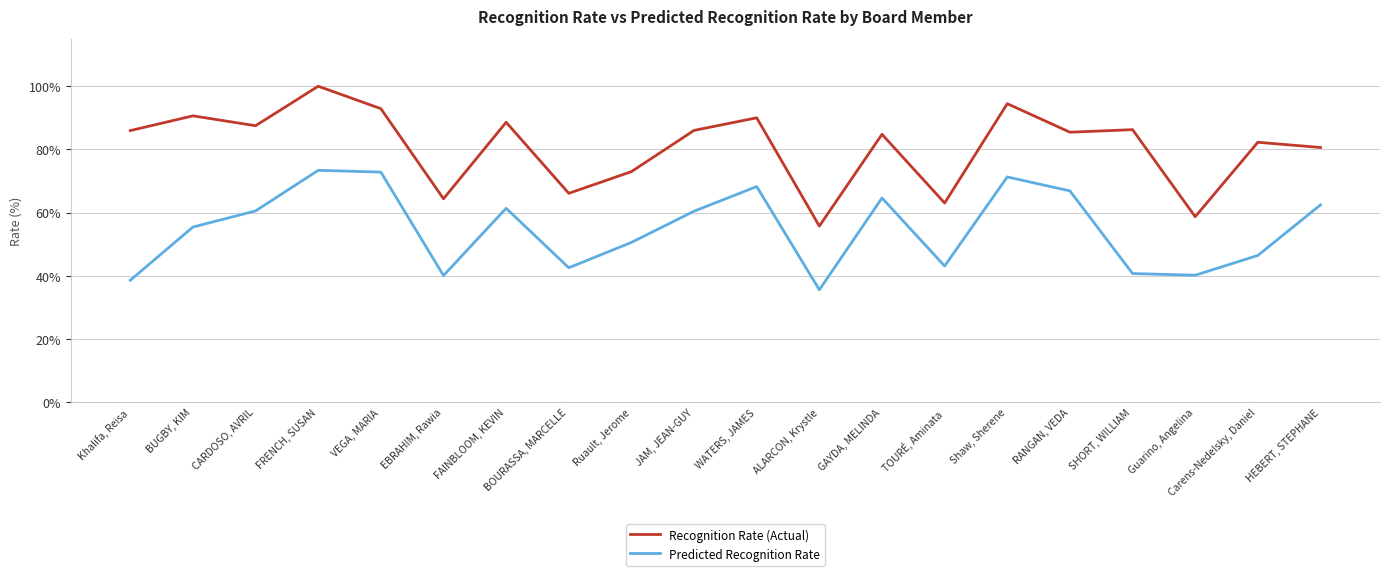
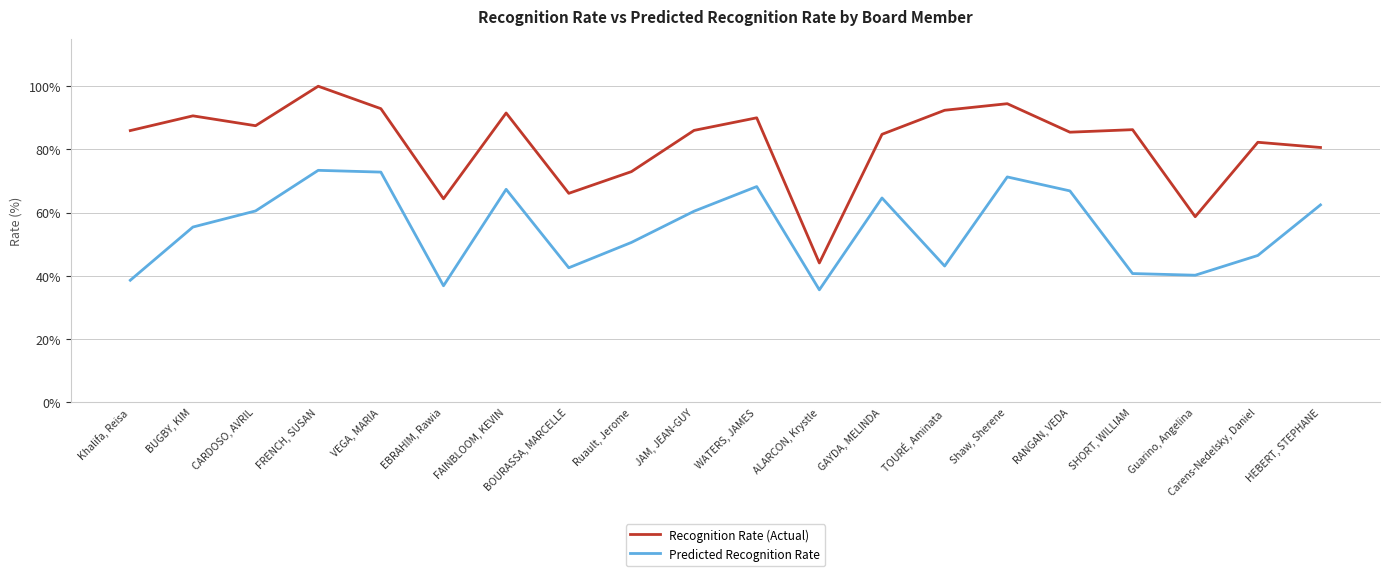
  {
    "Recognition Rate (Actual)": {
      "Khalifa, Reisa": "86%",
      "BUGBY, KIM": "91%",
      "CARDOSO, AVRIL": "88%",
      "FRENCH, SUSAN": "100%",
      "VEGA, MARIA": "93%",
      "EBRAHIM, Rawia": "64%",
-     "FAINBLOOM, KEVIN": "89%",
+     "FAINBLOOM, KEVIN": "92%",
      "BOURASSA, MARCELLE": "66%",
      "Ruault, Jerome": "73%",
      "JAM, JEAN-GUY": "86%",
      "WATERS, JAMES": "90%",
-     "ALARCON, Krystle": "56%",
+     "ALARCON, Krystle": "44%",
      "GAYDA, MELINDA": "85%",
-     "TOURÉ, Aminata": "63%",
+     "TOURÉ, Aminata": "92%",
      "Shaw, Sherene": "94%",
      "RANGAN, VEDA": "85%",
      "SHORT, WILLIAM": "86%",
      "Guarino, Angelina": "59%",
      "Carens-Nedelsky, Daniel": "82%",
      "HEBERT, STEPHANE": "81%"
    },
    "Predicted Recognition Rate": {
      "Khalifa, Reisa": "39%",
      "BUGBY, KIM": "55%",
      "CARDOSO, AVRIL": "61%",
      "FRENCH, SUSAN": "73%",
      "VEGA, MARIA": "73%",
-     "EBRAHIM, Rawia": "40%",
-     "FAINBLOOM, KEVIN": "61%",
+     "EBRAHIM, Rawia": "37%",
+     "FAINBLOOM, KEVIN": "67%",
      "BOURASSA, MARCELLE": "43%",
      "Ruault, Jerome": "51%",
      "JAM, JEAN-GUY": "60%",
      "WATERS, JAMES": "68%",
      "ALARCON, Krystle": "36%",
      "GAYDA, MELINDA": "65%",
      "TOURÉ, Aminata": "43%",
      "Shaw, Sherene": "71%",
      "RANGAN, VEDA": "67%",
      "SHORT, WILLIAM": "41%",
      "Guarino, Angelina": "40%",
      "Carens-Nedelsky, Daniel": "46%",
      "HEBERT, STEPHANE": "62%"
    }
  }
